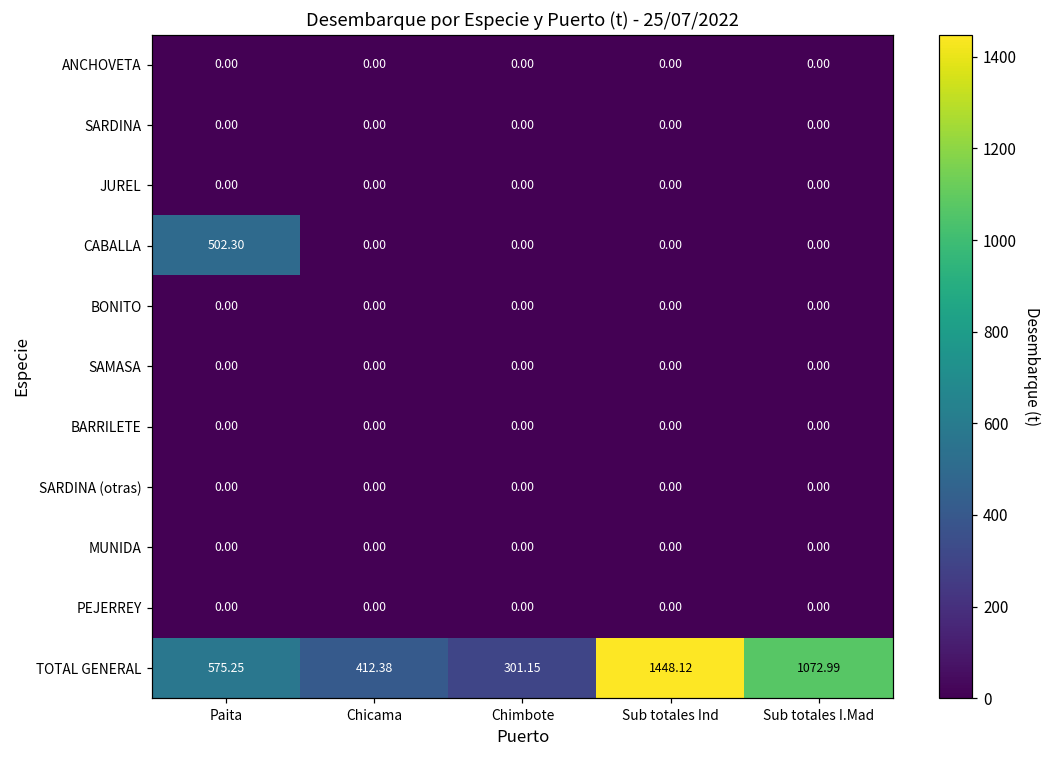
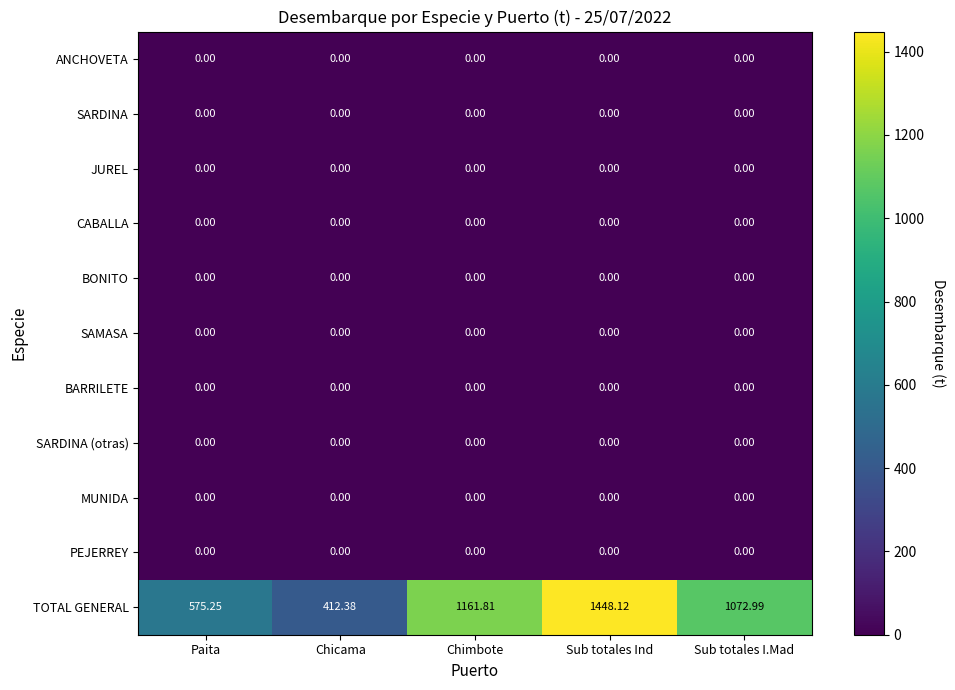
  {
    "ANCHOVETA": {
      "Paita": 0.00,
      "Chicama": 0.00,
      "Chimbote": 0.00,
      "Sub totales Ind": 0.00,
      "Sub totales I.Mad": 0.00
    },
    "SARDINA": {
      "Paita": 0.00,
      "Chicama": 0.00,
      "Chimbote": 0.00,
      "Sub totales Ind": 0.00,
      "Sub totales I.Mad": 0.00
    },
    "JUREL": {
      "Paita": 0.00,
      "Chicama": 0.00,
      "Chimbote": 0.00,
      "Sub totales Ind": 0.00,
      "Sub totales I.Mad": 0.00
    },
    "CABALLA": {
-     "Paita": 502.30,
+     "Paita": 0.00,
      "Chicama": 0.00,
      "Chimbote": 0.00,
      "Sub totales Ind": 0.00,
      "Sub totales I.Mad": 0.00
    },
    "BONITO": {
      "Paita": 0.00,
      "Chicama": 0.00,
      "Chimbote": 0.00,
      "Sub totales Ind": 0.00,
      "Sub totales I.Mad": 0.00
    },
    "SAMASA": {
      "Paita": 0.00,
      "Chicama": 0.00,
      "Chimbote": 0.00,
      "Sub totales Ind": 0.00,
      "Sub totales I.Mad": 0.00
    },
    "BARRILETE": {
      "Paita": 0.00,
      "Chicama": 0.00,
      "Chimbote": 0.00,
      "Sub totales Ind": 0.00,
      "Sub totales I.Mad": 0.00
    },
    "SARDINA (otras)": {
      "Paita": 0.00,
      "Chicama": 0.00,
      "Chimbote": 0.00,
      "Sub totales Ind": 0.00,
      "Sub totales I.Mad": 0.00
    },
    "MUNIDA": {
      "Paita": 0.00,
      "Chicama": 0.00,
      "Chimbote": 0.00,
      "Sub totales Ind": 0.00,
      "Sub totales I.Mad": 0.00
    },
    "PEJERREY": {
      "Paita": 0.00,
      "Chicama": 0.00,
      "Chimbote": 0.00,
      "Sub totales Ind": 0.00,
      "Sub totales I.Mad": 0.00
    },
    "TOTAL GENERAL": {
      "Paita": 575.25,
      "Chicama": 412.38,
-     "Chimbote": 301.15,
+     "Chimbote": 1161.81,
      "Sub totales Ind": 1448.12,
      "Sub totales I.Mad": 1072.99
    }
  }
